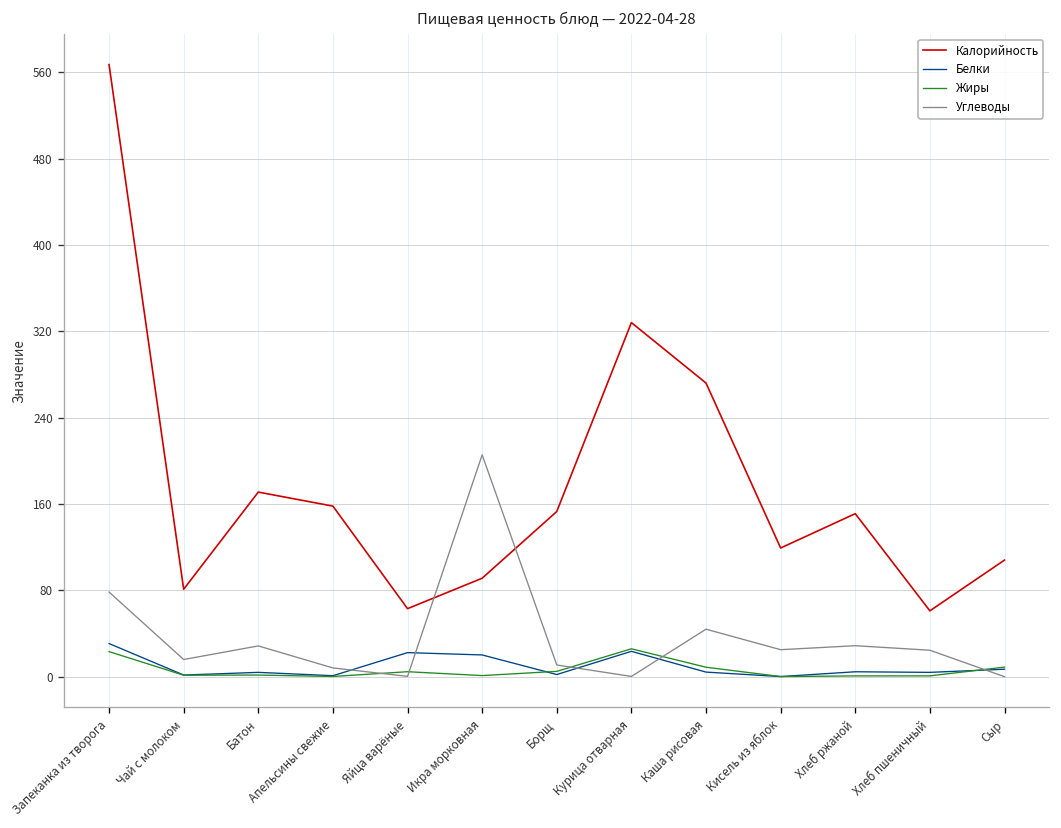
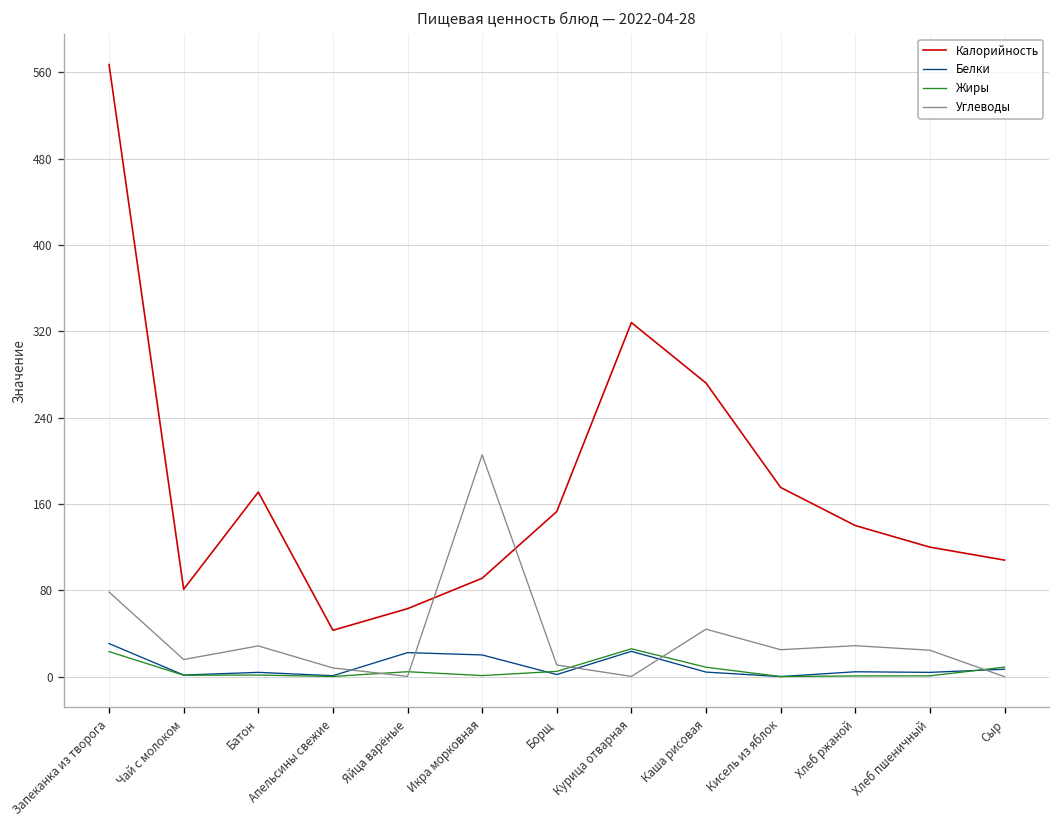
  {
    "Калорийность": {
      "Запеканка из творога": 570,
      "Чай с молоком": 80,
      "Батон": 170,
-     "Апельсины свежие": 160,
+     "Апельсины свежие": 40,
      "Яйца варёные": 60,
      "Икра морковная": 90,
      "Борщ": 150,
      "Курица отварная": 330,
      "Каша рисовая": 270,
-     "Кисель из яблок": 120,
-     "Хлеб ржаной": 150,
-     "Хлеб пшеничный": 60,
+     "Кисель из яблок": 180,
+     "Хлеб ржаной": 140,
+     "Хлеб пшеничный": 120,
      "Сыр": 110
    },
    "Белки": {
      "Запеканка из творога": 30,
      "Яйца варёные": 20,
      "Икра морковная": 20,
      "Борщ": 0,
      "Каша рисовая": 0,
      "Хлеб ржаной": 0,
      "Хлеб пшеничный": 0
    },
    "Жиры": {
      "Запеканка из творога": 20,
      "Яйца варёные": 0,
      "Икра морковная": 0,
      "Борщ": 0,
      "Каша рисовая": 10,
      "Хлеб ржаной": 0,
      "Хлеб пшеничный": 0
    },
    "Углеводы": {
      "Запеканка из творога": 80,
      "Чай с молоком": 20,
      "Батон": 30,
      "Апельсины свежие": 10,
      "Яйца варёные": 0,
      "Икра морковная": 210,
      "Борщ": 10,
      "Курица отварная": 0,
      "Каша рисовая": 40,
      "Кисель из яблок": 30,
      "Хлеб ржаной": 30,
      "Хлеб пшеничный": 20,
      "Сыр": 0
    }
  }
